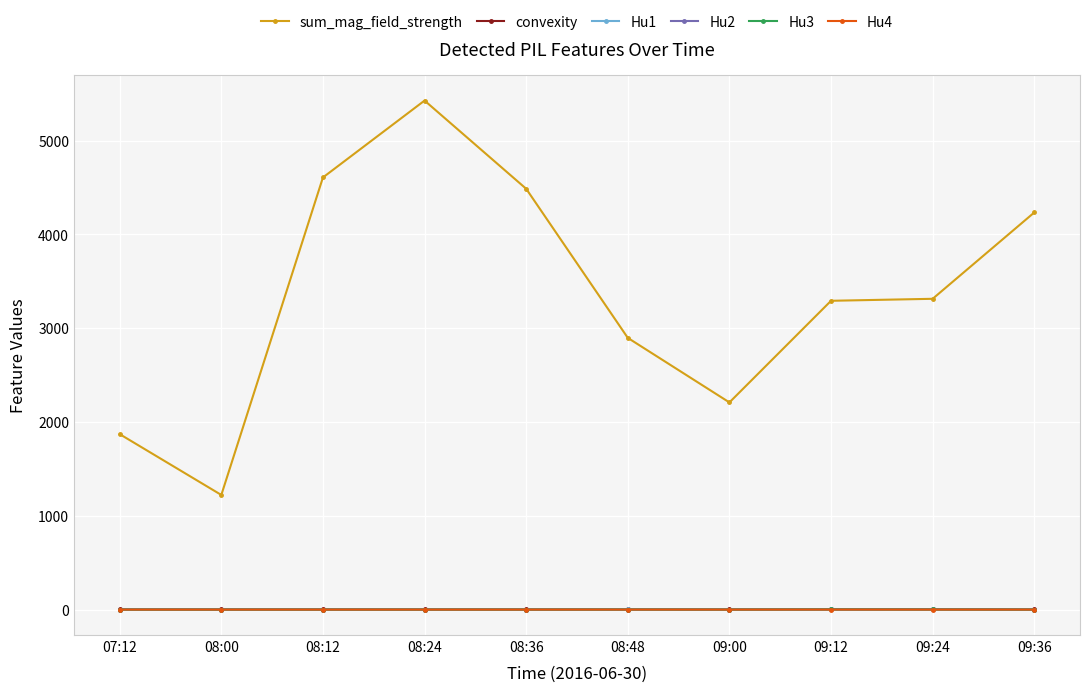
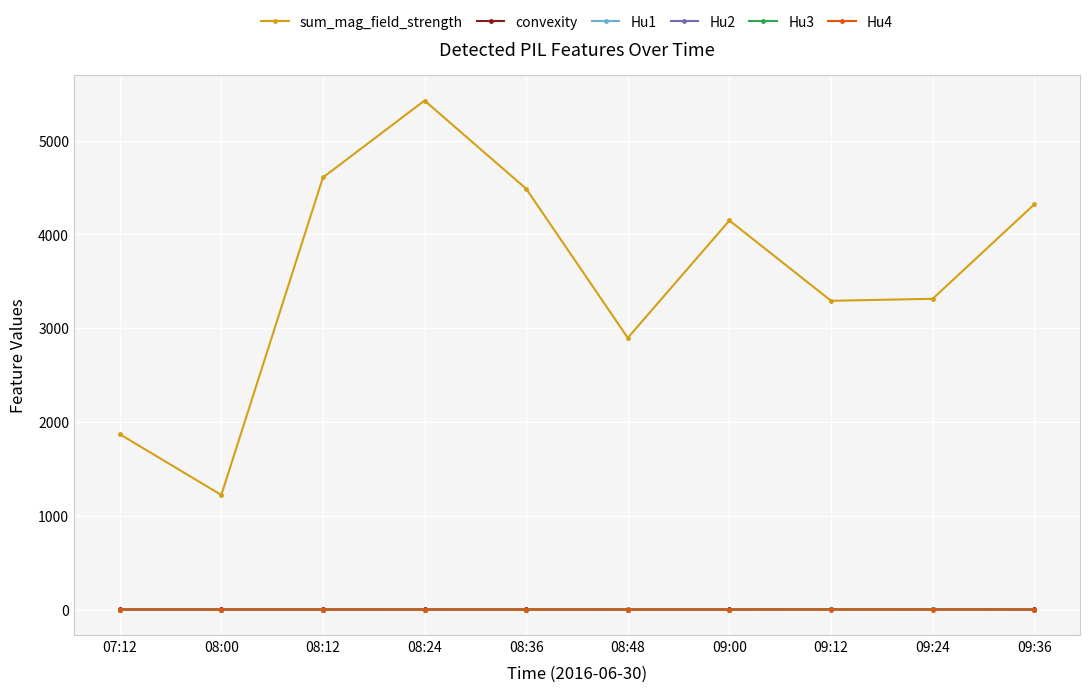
  {
    "sum_mag_field_strength": {
      "07:12": 1900,
      "08:00": 1200,
      "08:12": 4600,
      "08:24": 5400,
      "08:36": 4500,
      "08:48": 2900,
-     "09:00": 2200,
+     "09:00": 4100,
      "09:12": 3300,
      "09:24": 3300,
-     "09:36": 4200
+     "09:36": 4300
    },
    "Hu4": {
      "07:12": 0,
      "08:00": 0,
      "08:12": 0,
      "08:24": 0,
      "08:36": 0,
      "08:48": 0,
      "09:00": 0,
      "09:12": 0,
      "09:24": 0,
      "09:36": 0
    }
  }
